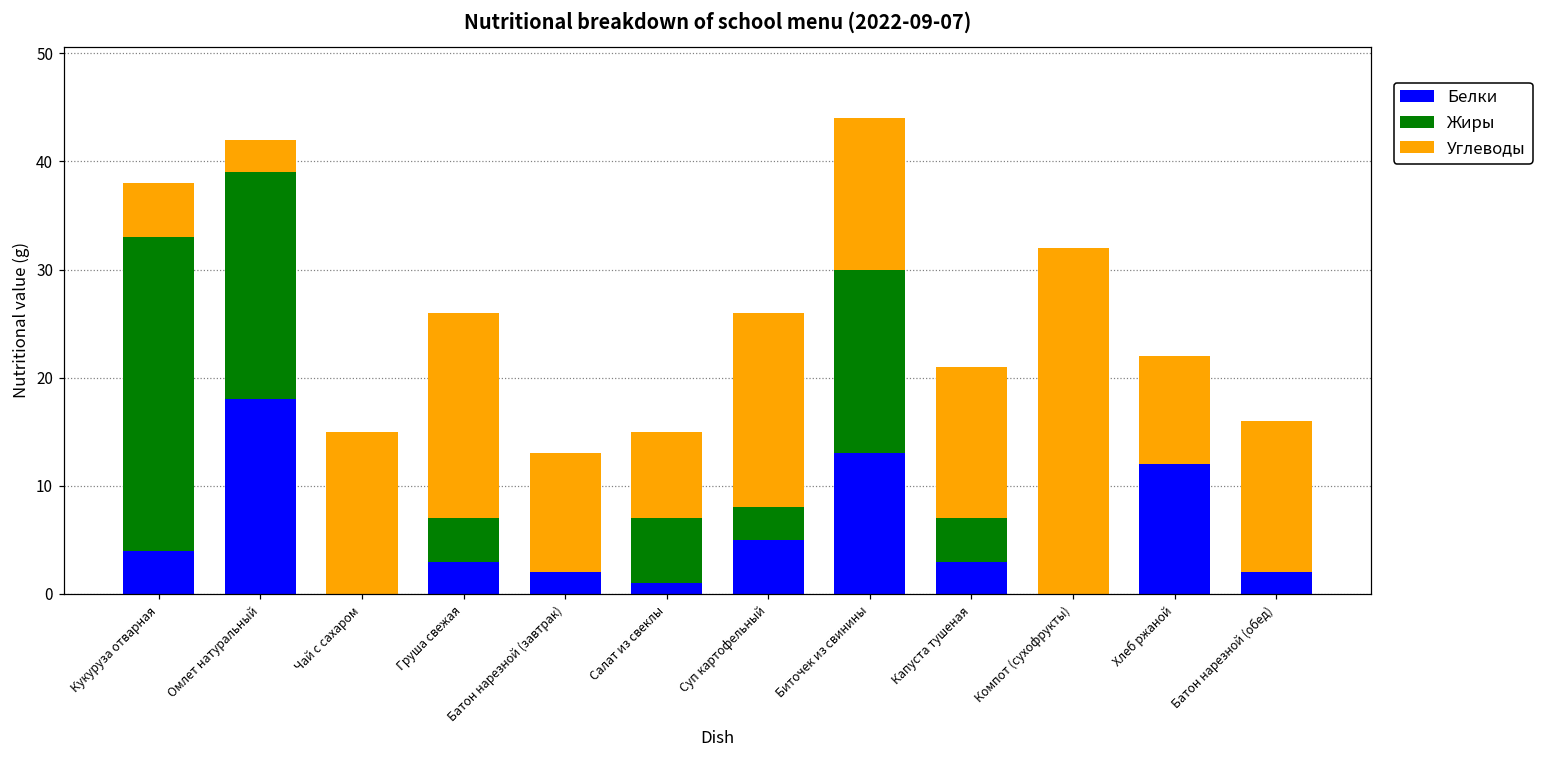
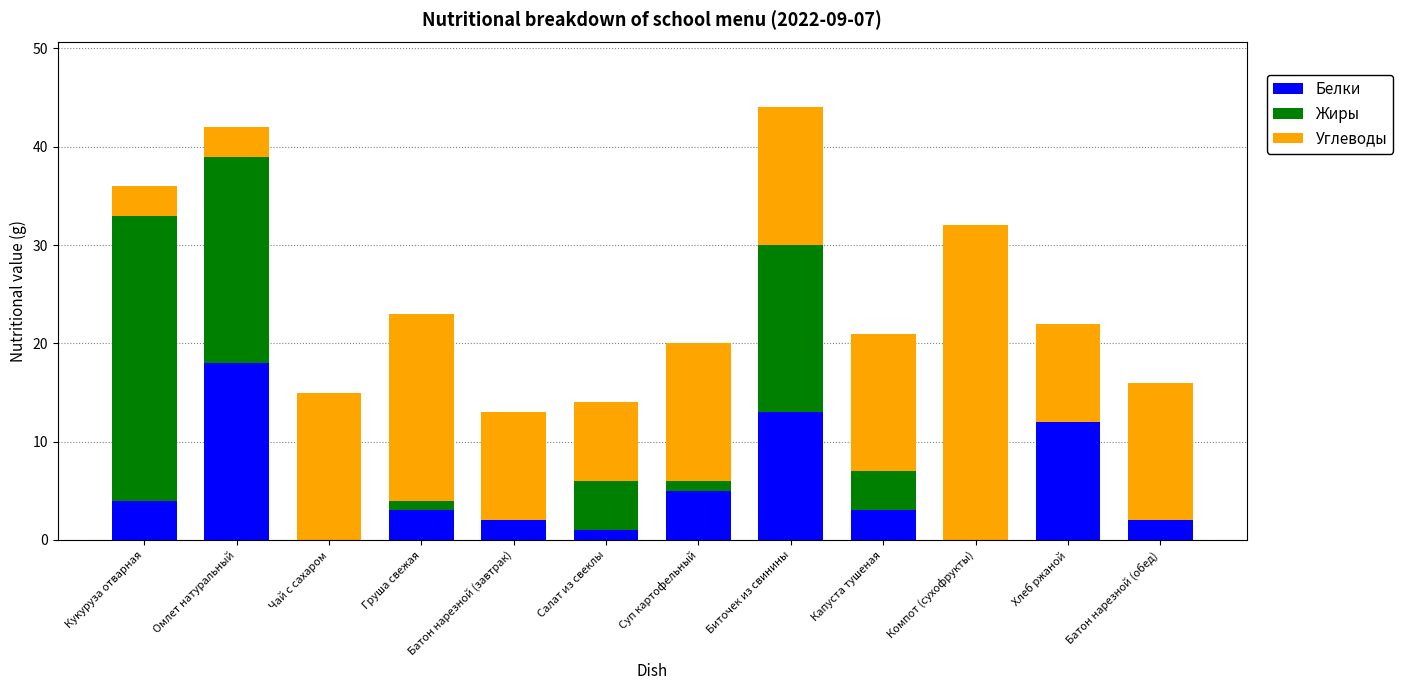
  {
    "Белки": {
      "Кукуруза отварная": 4,
      "Омлет натуральный": 18,
      "Чай с сахаром": 0,
      "Груша свежая": 3,
      "Батон нарезной (завтрак)": 2,
      "Салат из свеклы": 1,
      "Суп картофельный": 5,
      "Биточек из свинины": 13,
      "Капуста тушеная": 3,
      "Компот (сухофрукты)": 0,
      "Хлеб ржаной": 12,
      "Батон нарезной (обед)": 2
    },
    "Жиры": {
      "Кукуруза отварная": 29,
      "Омлет натуральный": 21,
      "Чай с сахаром": 0,
-     "Груша свежая": 4,
+     "Груша свежая": 1,
      "Батон нарезной (завтрак)": 0,
-     "Салат из свеклы": 6,
-     "Суп картофельный": 3,
+     "Салат из свеклы": 5,
+     "Суп картофельный": 1,
      "Биточек из свинины": 17,
      "Капуста тушеная": 4,
      "Компот (сухофрукты)": 0,
      "Хлеб ржаной": 0,
      "Батон нарезной (обед)": 0
    },
    "Углеводы": {
-     "Кукуруза отварная": 5,
+     "Кукуруза отварная": 3,
      "Омлет натуральный": 3,
      "Чай с сахаром": 15,
      "Груша свежая": 19,
      "Батон нарезной (завтрак)": 11,
      "Салат из свеклы": 8,
-     "Суп картофельный": 18,
+     "Суп картофельный": 14,
      "Биточек из свинины": 14,
      "Капуста тушеная": 14,
      "Компот (сухофрукты)": 32,
      "Хлеб ржаной": 10,
      "Батон нарезной (обед)": 14
    }
  }
